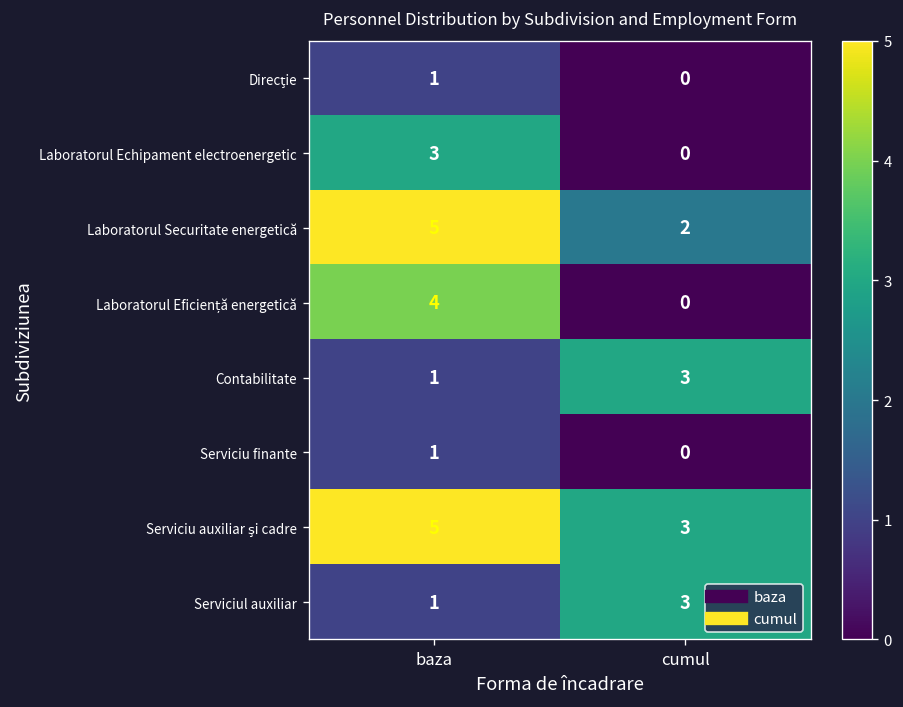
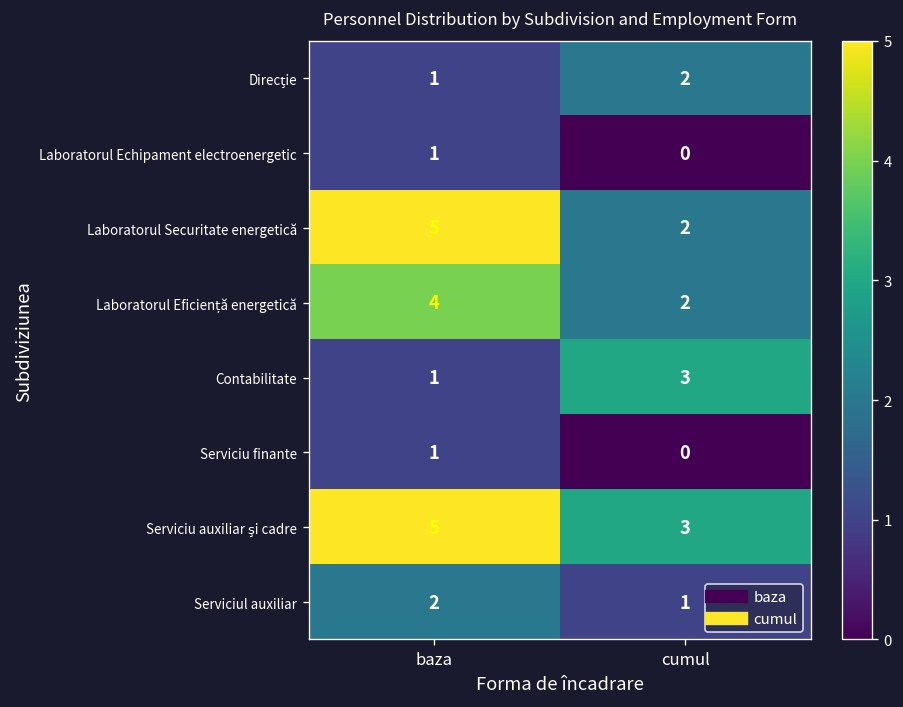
  {
    "Direcţie": {
      "baza": 1,
-     "cumul": 0
+     "cumul": 2
    },
    "Laboratorul Echipament electroenergetic": {
-     "baza": 3,
+     "baza": 1,
      "cumul": 0
    },
    "Laboratorul Securitate energetică": {
      "cumul": 2
    },
    "Laboratorul Eficiență energetică": {
      "baza": 4,
-     "cumul": 0
+     "cumul": 2
    },
    "Contabilitate": {
      "baza": 1,
      "cumul": 3
    },
    "Serviciu finante": {
      "baza": 1,
      "cumul": 0
    },
    "Serviciu auxiliar şi cadre": {
      "cumul": 3
    },
    "Serviciul auxiliar": {
-     "baza": 1,
-     "cumul": 3
+     "baza": 2,
+     "cumul": 1
    }
  }
